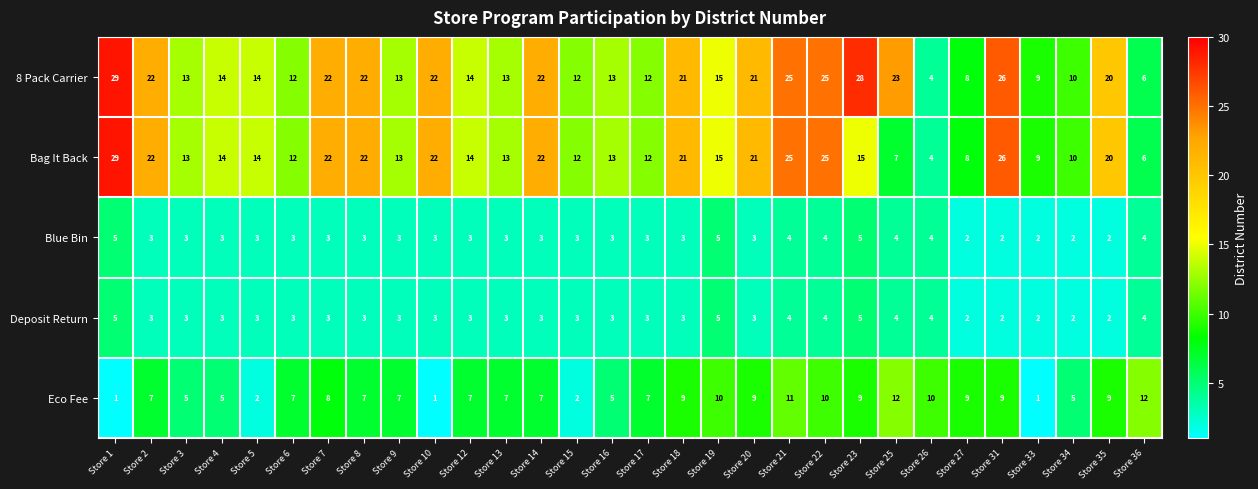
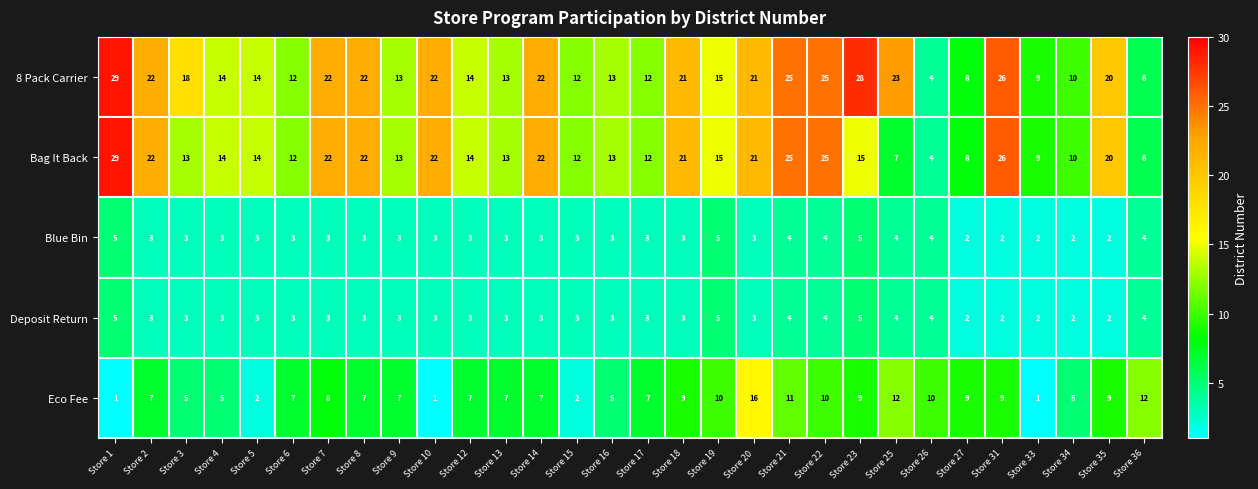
  {
    "8 Pack Carrier": {
      "Store 1": 29,
      "Store 2": 22,
-     "Store 3": 13,
+     "Store 3": 18,
      "Store 4": 14,
      "Store 5": 14,
      "Store 6": 12,
      "Store 7": 22,
      "Store 8": 22,
      "Store 9": 13,
      "Store 10": 22,
      "Store 12": 14,
      "Store 13": 13,
      "Store 14": 22,
      "Store 15": 12,
      "Store 16": 13,
      "Store 17": 12,
      "Store 18": 21,
      "Store 19": 15,
      "Store 20": 21,
      "Store 21": 25,
      "Store 22": 25,
      "Store 23": 28,
      "Store 25": 23,
      "Store 26": 4,
      "Store 27": 8,
      "Store 31": 26,
      "Store 33": 9,
      "Store 34": 10,
      "Store 35": 20,
      "Store 36": 6
    },
    "Bag It Back": {
      "Store 1": 29,
      "Store 2": 22,
      "Store 3": 13,
      "Store 4": 14,
      "Store 5": 14,
      "Store 6": 12,
      "Store 7": 22,
      "Store 8": 22,
      "Store 9": 13,
      "Store 10": 22,
      "Store 12": 14,
      "Store 13": 13,
      "Store 14": 22,
      "Store 15": 12,
      "Store 16": 13,
      "Store 17": 12,
      "Store 18": 21,
      "Store 19": 15,
      "Store 20": 21,
      "Store 21": 25,
      "Store 22": 25,
      "Store 23": 15,
      "Store 25": 7,
      "Store 26": 4,
      "Store 27": 8,
      "Store 31": 26,
      "Store 33": 9,
      "Store 34": 10,
      "Store 35": 20,
      "Store 36": 6
    },
    "Blue Bin": {
      "Store 1": 5,
      "Store 2": 3,
      "Store 3": 3,
      "Store 4": 3,
      "Store 5": 3,
      "Store 6": 3,
      "Store 7": 3,
      "Store 8": 3,
      "Store 9": 3,
      "Store 10": 3,
      "Store 12": 3,
      "Store 13": 3,
      "Store 14": 3,
      "Store 15": 3,
      "Store 16": 3,
      "Store 17": 3,
      "Store 18": 3,
      "Store 19": 5,
      "Store 20": 3,
      "Store 21": 4,
      "Store 22": 4,
      "Store 23": 5,
      "Store 25": 4,
      "Store 26": 4,
      "Store 27": 2,
      "Store 31": 2,
      "Store 33": 2,
      "Store 34": 2,
      "Store 35": 2,
      "Store 36": 4
    },
    "Deposit Return": {
      "Store 1": 5,
      "Store 2": 3,
      "Store 3": 3,
      "Store 4": 3,
      "Store 5": 3,
      "Store 6": 3,
      "Store 7": 3,
      "Store 8": 3,
      "Store 9": 3,
      "Store 10": 3,
      "Store 12": 3,
      "Store 13": 3,
      "Store 14": 3,
      "Store 15": 3,
      "Store 16": 3,
      "Store 17": 3,
      "Store 18": 3,
      "Store 19": 5,
      "Store 20": 3,
      "Store 21": 4,
      "Store 22": 4,
      "Store 23": 5,
      "Store 25": 4,
      "Store 26": 4,
      "Store 27": 2,
      "Store 31": 2,
      "Store 33": 2,
      "Store 34": 2,
      "Store 35": 2,
      "Store 36": 4
    },
    "Eco Fee": {
      "Store 1": 1,
      "Store 2": 7,
      "Store 3": 5,
      "Store 4": 5,
      "Store 5": 2,
      "Store 6": 7,
      "Store 7": 8,
      "Store 8": 7,
      "Store 9": 7,
      "Store 10": 1,
      "Store 12": 7,
      "Store 13": 7,
      "Store 14": 7,
      "Store 15": 2,
      "Store 16": 5,
      "Store 17": 7,
      "Store 18": 9,
      "Store 19": 10,
-     "Store 20": 9,
+     "Store 20": 16,
      "Store 21": 11,
      "Store 22": 10,
      "Store 23": 9,
      "Store 25": 12,
      "Store 26": 10,
      "Store 27": 9,
      "Store 31": 9,
      "Store 33": 1,
      "Store 34": 5,
      "Store 35": 9,
      "Store 36": 12
    }
  }
